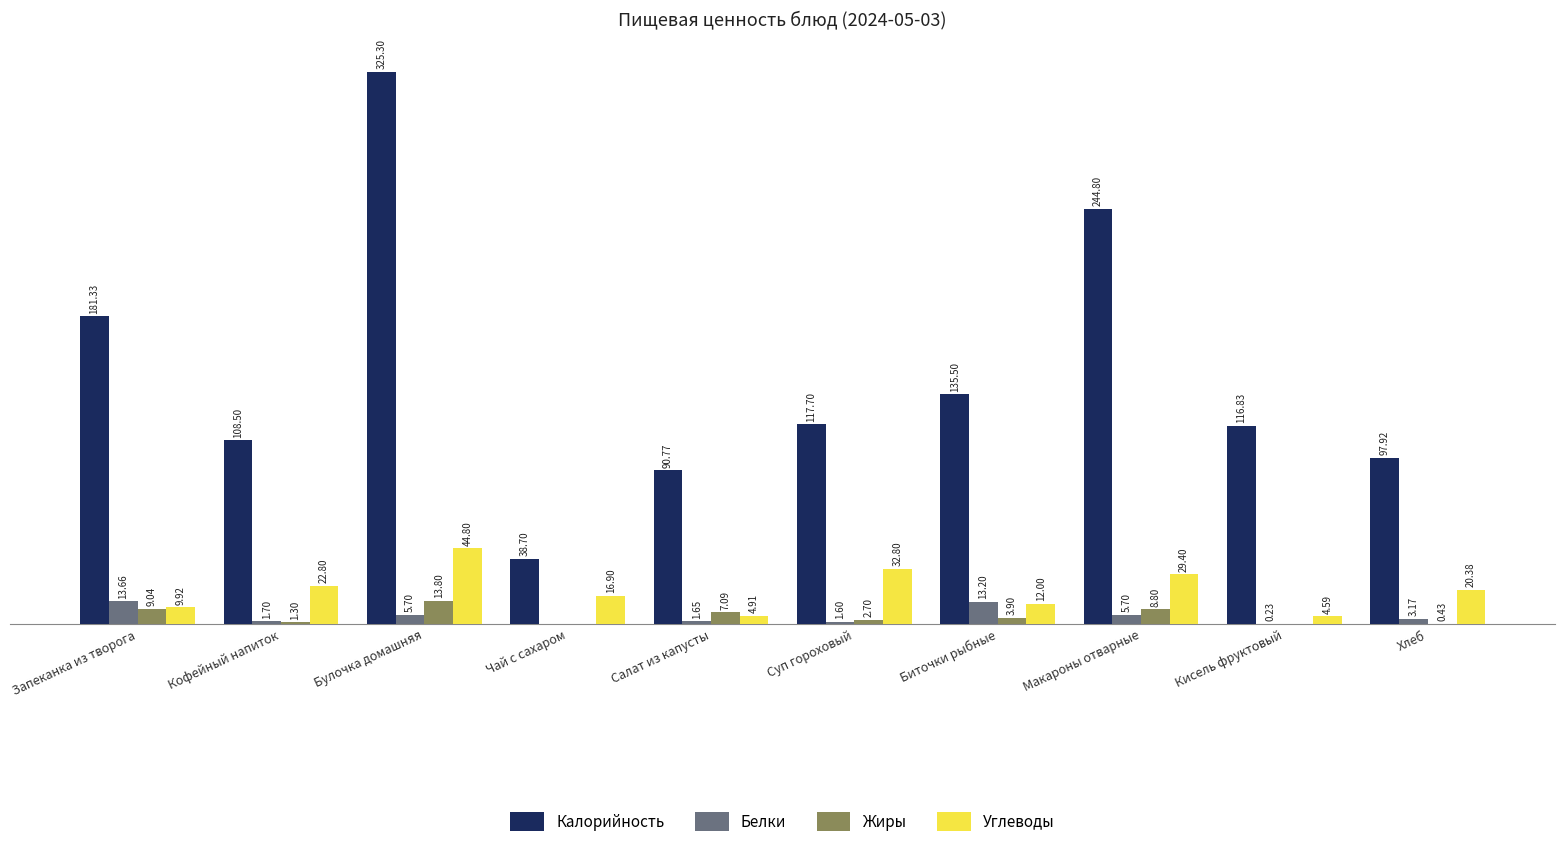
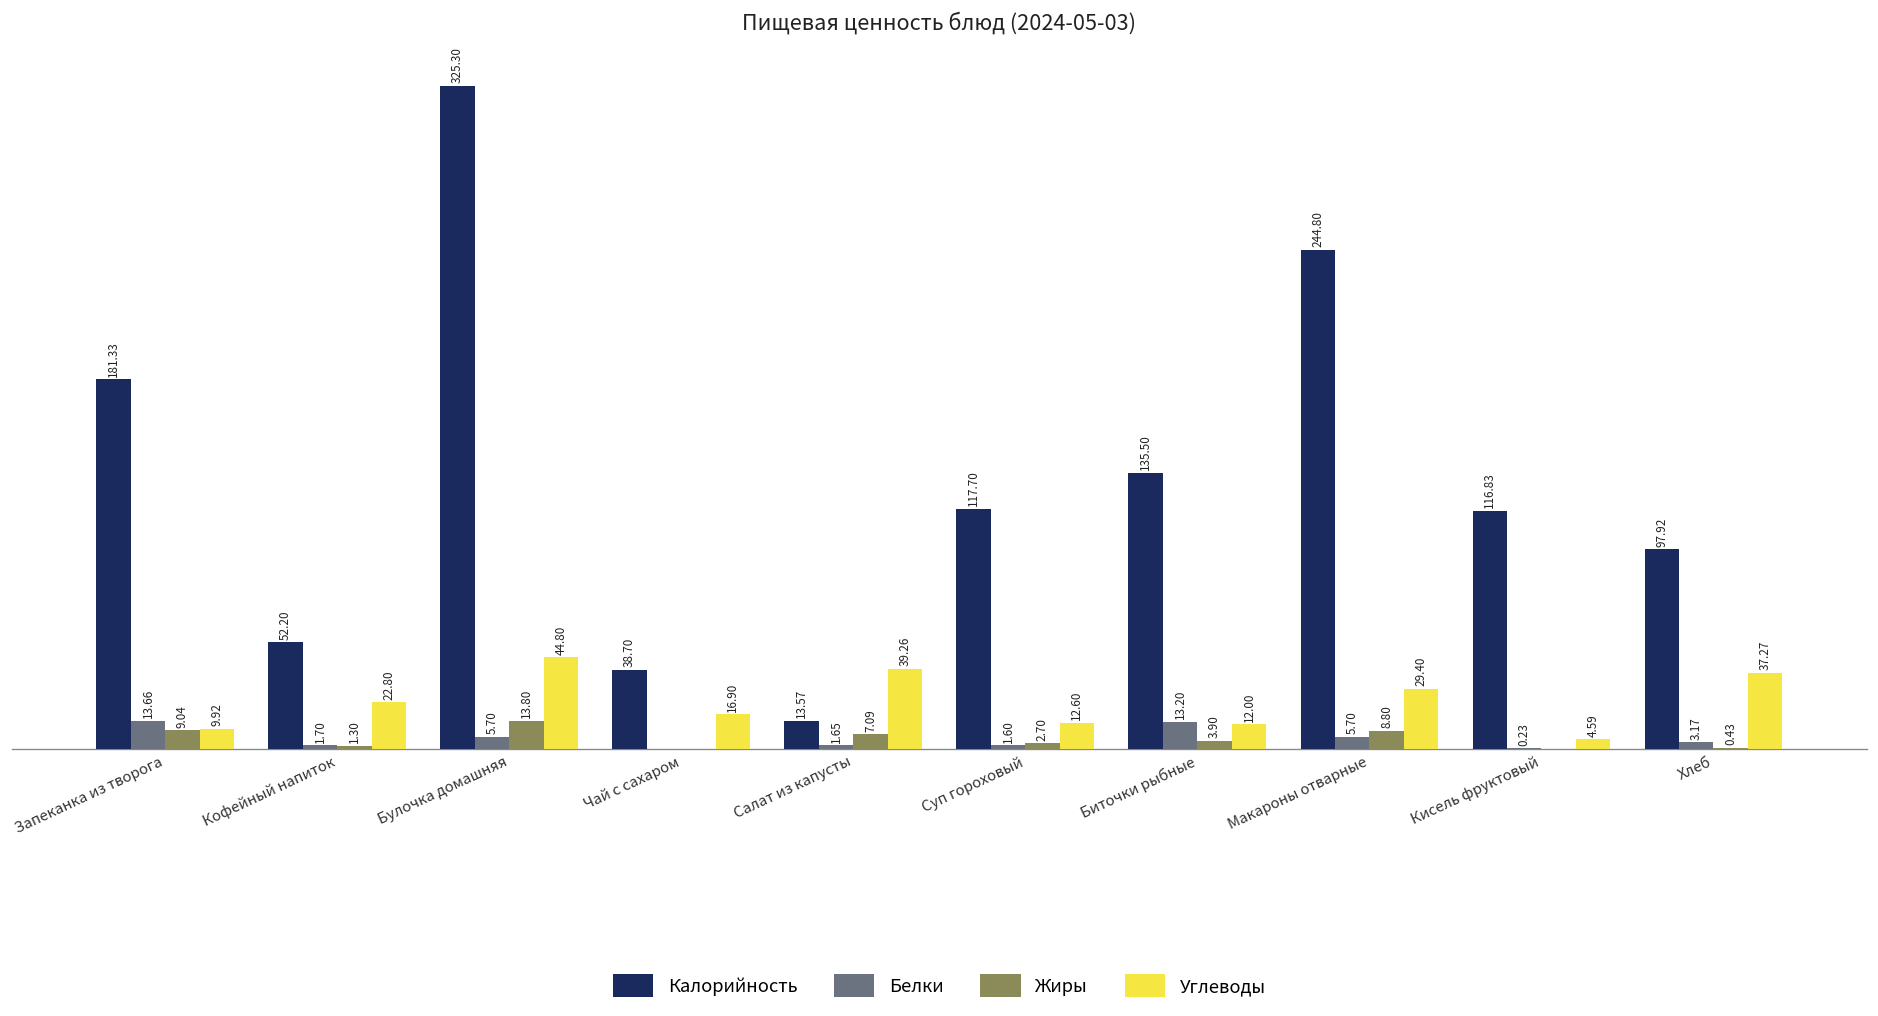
  {
    "Калорийность": {
      "Запеканка из творога": 181.33,
-     "Кофейный напиток": 108.50,
+     "Кофейный напиток": 52.20,
      "Булочка домашняя": 325.30,
      "Чай с сахаром": 38.70,
-     "Салат из капусты": 90.77,
+     "Салат из капусты": 13.57,
      "Суп гороховый": 117.70,
      "Биточки рыбные": 135.50,
      "Макароны отварные": 244.80,
      "Кисель фруктовый": 116.83,
      "Хлеб": 97.92
    },
    "Углеводы": {
      "Запеканка из творога": 9.92,
      "Кофейный напиток": 22.80,
      "Булочка домашняя": 44.80,
      "Чай с сахаром": 16.90,
-     "Салат из капусты": 4.91,
-     "Суп гороховый": 32.80,
+     "Салат из капусты": 39.26,
+     "Суп гороховый": 12.60,
      "Биточки рыбные": 12.00,
      "Макароны отварные": 29.40,
      "Кисель фруктовый": 4.59,
-     "Хлеб": 20.38
+     "Хлеб": 37.27
    }
  }
